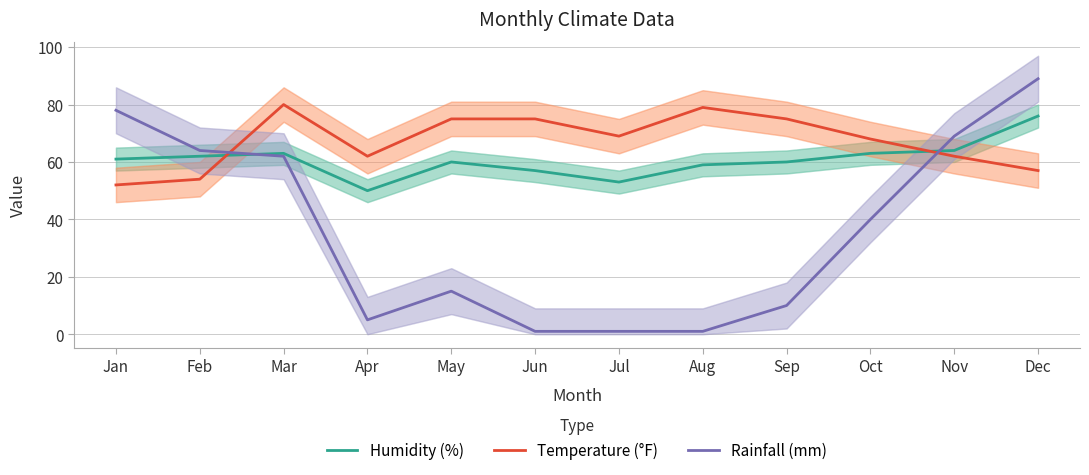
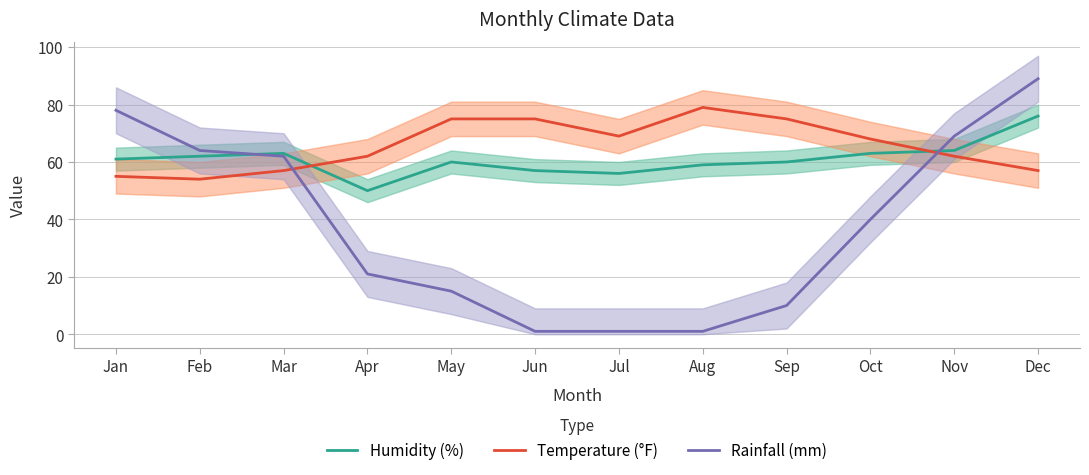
  {
    "Humidity (%)": {
      "Feb": 62,
      "Apr": 50,
      "May": 60,
      "Jun": 57,
-     "Jul": 53,
+     "Jul": 56,
      "Aug": 59,
      "Sep": 60,
      "Oct": 63,
      "Nov": 64,
      "Dec": 76
    },
    "Temperature (°F)": {
-     "Jan": 52,
+     "Jan": 55,
      "Feb": 54,
-     "Mar": 80,
+     "Mar": 57,
      "Apr": 62,
      "May": 75,
      "Jun": 75,
      "Jul": 69,
      "Aug": 79,
      "Sep": 75,
      "Oct": 68,
      "Nov": 62,
      "Dec": 57
    },
    "Rainfall (mm)": {
      "Jan": 78,
      "Feb": 64,
      "Mar": 62,
-     "Apr": 5,
+     "Apr": 21,
      "May": 15,
      "Jun": 1,
      "Jul": 1,
      "Aug": 1,
      "Sep": 10,
      "Oct": 40,
      "Nov": 69,
      "Dec": 89
    }
  }
